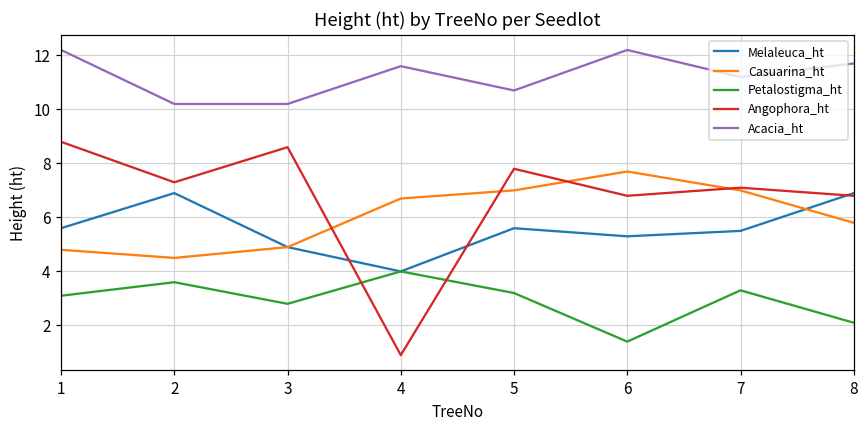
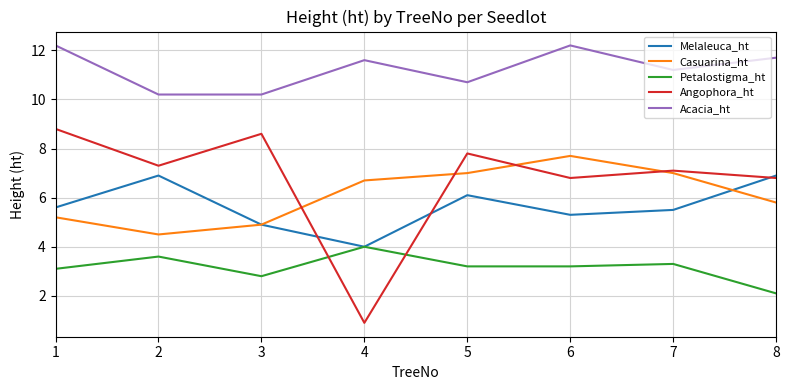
  {
    "Melaleuca_ht": {
      "1": 5.6,
      "2": 6.9,
-     "5": 5.6,
+     "5": 6.1,
      "6": 5.3,
      "7": 5.5
    },
    "Casuarina_ht": {
-     "1": 4.8,
+     "1": 5.2,
      "2": 4.5,
      "4": 6.7,
      "5": 7.0,
      "6": 7.7,
      "8": 5.8
    },
    "Petalostigma_ht": {
      "1": 3.1,
      "2": 3.6,
      "3": 2.8,
      "5": 3.2,
-     "6": 1.4,
+     "6": 3.2,
      "7": 3.3,
      "8": 2.1
    },
    "Angophora_ht": {
      "1": 8.8,
      "2": 7.3,
      "3": 8.6,
      "4": 0.9,
      "5": 7.8,
      "6": 6.8
    },
    "Acacia_ht": {
      "1": 12.2,
      "2": 10.2,
      "3": 10.2,
      "4": 11.6,
      "5": 10.7,
      "6": 12.2,
      "8": 11.7
    }
  }
